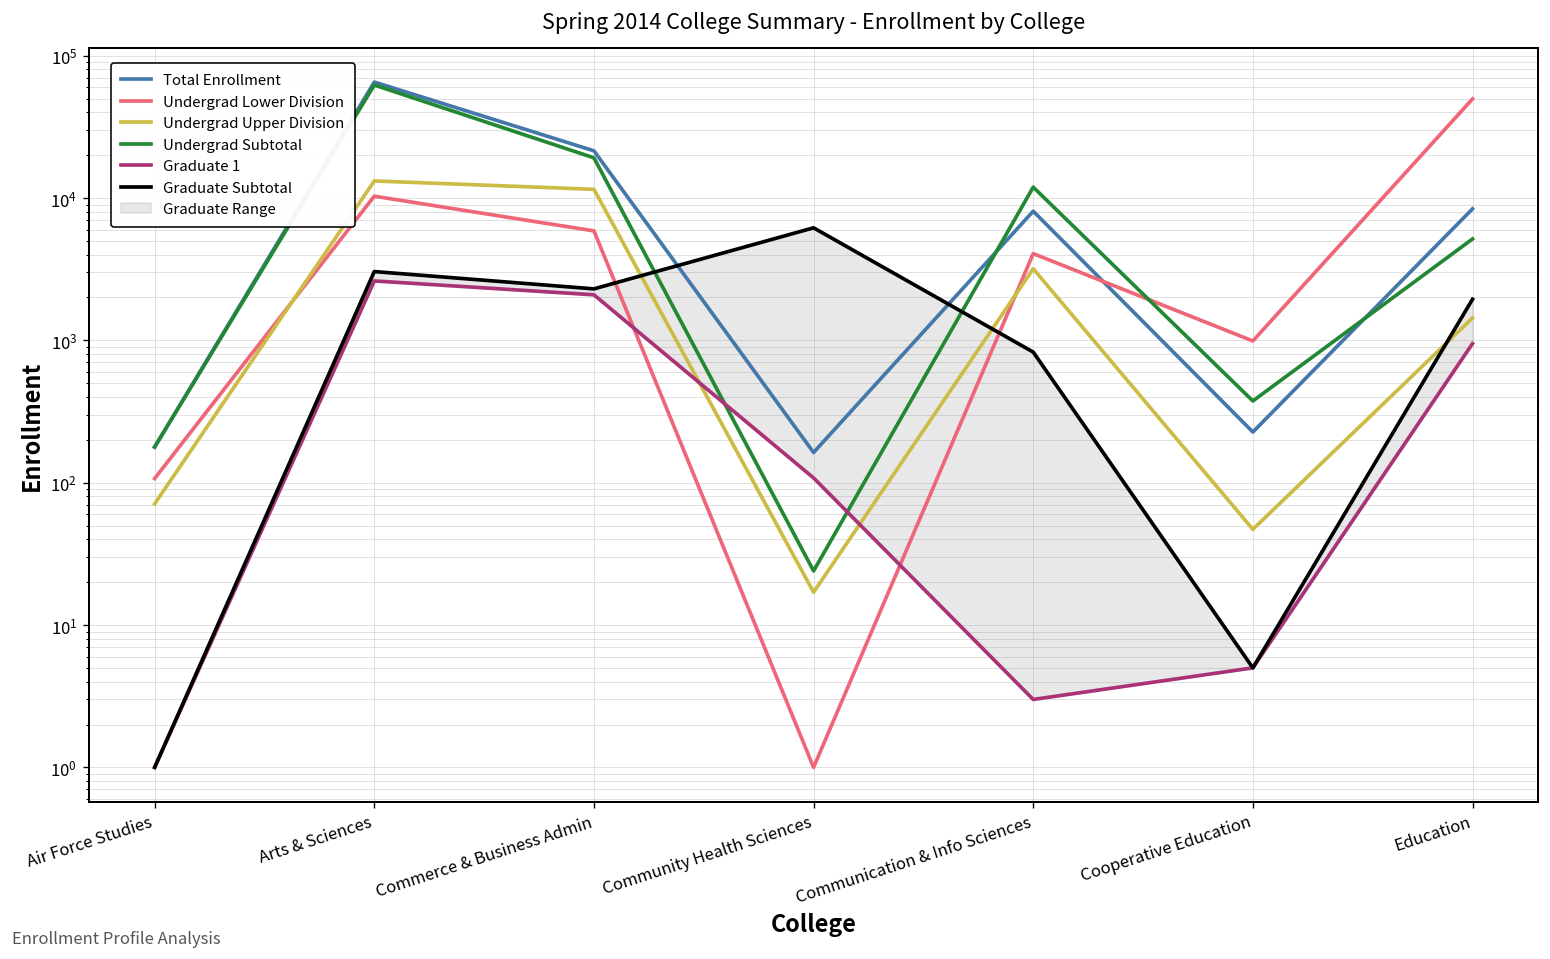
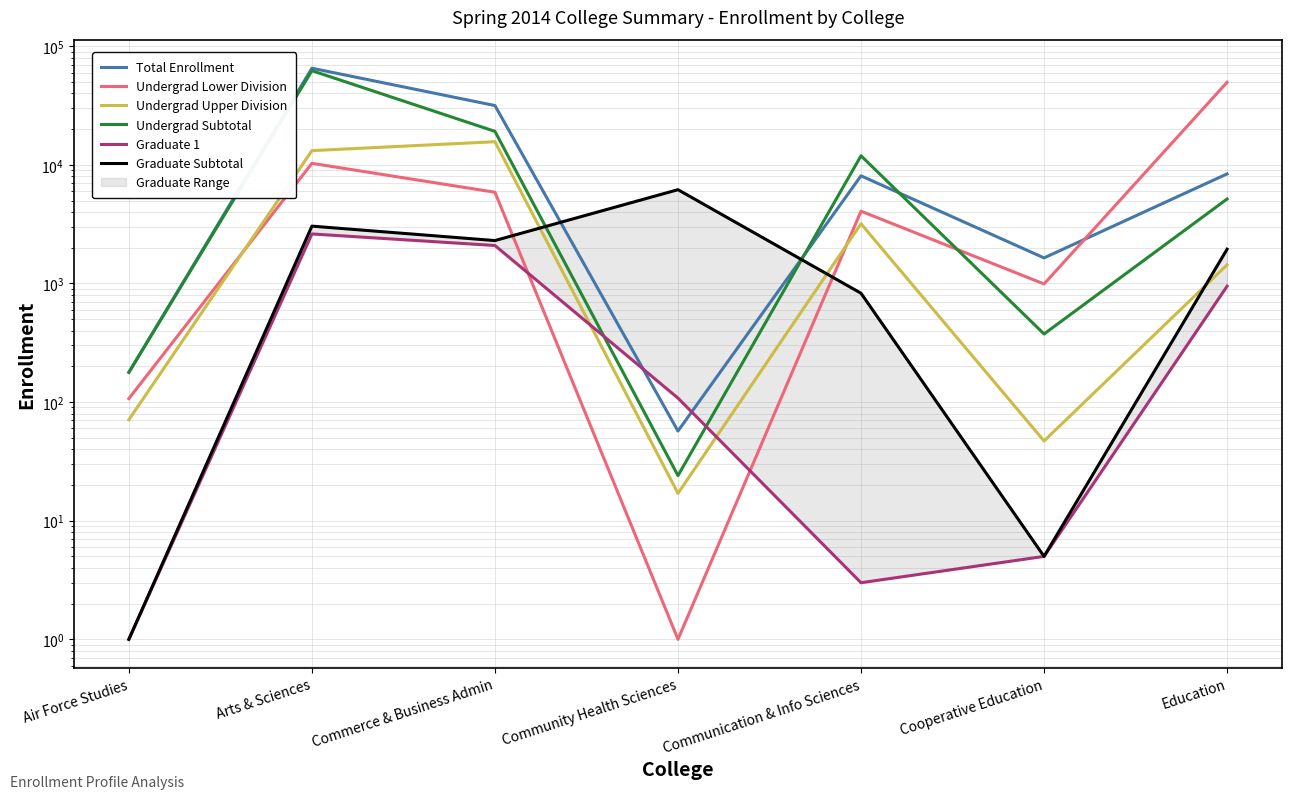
  {
    "Total Enrollment": {
-     "Commerce & Business Admin": 21000,
-     "Community Health Sciences": 160,
+     "Commerce & Business Admin": 32000,
+     "Community Health Sciences": 60,
      "Communication & Info Sciences": 8000,
-     "Cooperative Education": 230,
+     "Cooperative Education": 1600,
      "Education": 8000
    },
    "Undergrad Lower Division": {
      "Air Force Studies": 110,
      "Arts & Sciences": 10000,
      "Commerce & Business Admin": 6000,
      "Community Health Sciences": 1,
      "Communication & Info Sciences": 4100,
      "Cooperative Education": 1000,
      "Education": 50000
    },
    "Undergrad Upper Division": {
      "Air Force Studies": 70,
      "Arts & Sciences": 13000,
-     "Commerce & Business Admin": 12000,
+     "Commerce & Business Admin": 16000,
      "Community Health Sciences": 17,
      "Communication & Info Sciences": 3200,
      "Cooperative Education": 47,
      "Education": 1400
    },
    "Undergrad Subtotal": {
      "Commerce & Business Admin": 19000,
      "Community Health Sciences": 24,
      "Communication & Info Sciences": 12000,
      "Cooperative Education": 380,
      "Education": 5000
    },
    "Graduate 1": {
      "Arts & Sciences": 2600,
      "Commerce & Business Admin": 2100,
      "Community Health Sciences": 110,
      "Communication & Info Sciences": 3,
      "Education": 900
    },
    "Graduate Range": {
      "Arts & Sciences": 3000,
      "Commerce & Business Admin": 2300,
      "Community Health Sciences": 6000,
      "Communication & Info Sciences": 800,
      "Education": 1900
    }
  }
